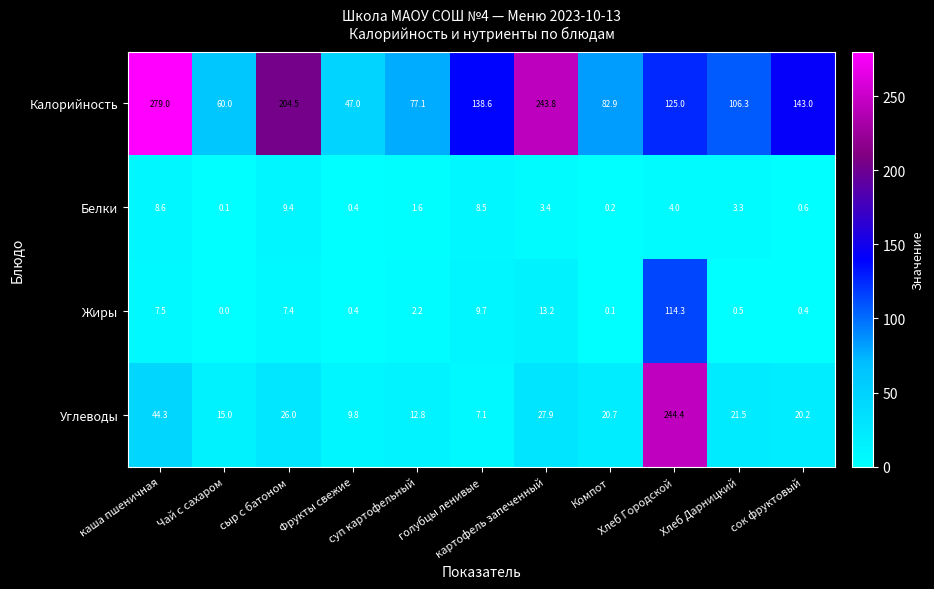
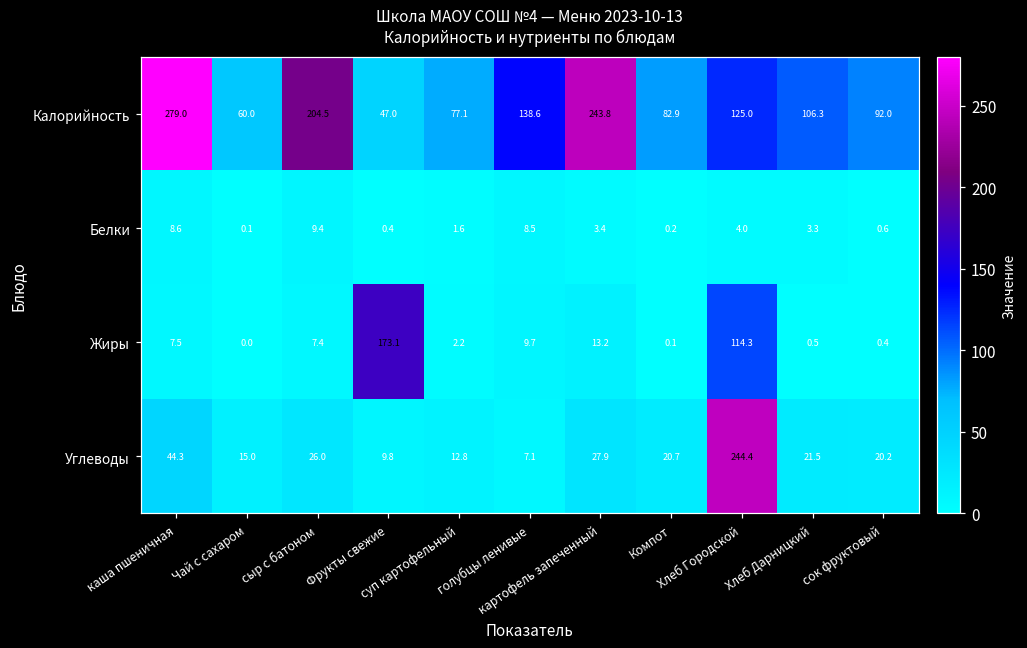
  {
    "Калорийность": {
      "каша пшеничная": 279.0,
      "Чай с сахаром": 60.0,
      "сыр с батоном": 204.5,
      "Фрукты свежие": 47.0,
      "суп картофельный": 77.1,
      "голубцы ленивые": 138.6,
      "картофель запеченный": 243.8,
      "Компот": 82.9,
      "Хлеб Городской": 125.0,
      "Хлеб Дарницкий": 106.3,
-     "сок фруктовый": 143.0
+     "сок фруктовый": 92.0
    },
    "Белки": {
      "каша пшеничная": 8.6,
      "Чай с сахаром": 0.1,
      "сыр с батоном": 9.4,
      "Фрукты свежие": 0.4,
      "суп картофельный": 1.6,
      "голубцы ленивые": 8.5,
      "картофель запеченный": 3.4,
      "Компот": 0.2,
      "Хлеб Городской": 4.0,
      "Хлеб Дарницкий": 3.3,
      "сок фруктовый": 0.6
    },
    "Жиры": {
      "каша пшеничная": 7.5,
      "Чай с сахаром": 0.0,
      "сыр с батоном": 7.4,
-     "Фрукты свежие": 0.4,
+     "Фрукты свежие": 173.1,
      "суп картофельный": 2.2,
      "голубцы ленивые": 9.7,
      "картофель запеченный": 13.2,
      "Компот": 0.1,
      "Хлеб Городской": 114.3,
      "Хлеб Дарницкий": 0.5,
      "сок фруктовый": 0.4
    },
    "Углеводы": {
      "каша пшеничная": 44.3,
      "Чай с сахаром": 15.0,
      "сыр с батоном": 26.0,
      "Фрукты свежие": 9.8,
      "суп картофельный": 12.8,
      "голубцы ленивые": 7.1,
      "картофель запеченный": 27.9,
      "Компот": 20.7,
      "Хлеб Городской": 244.4,
      "Хлеб Дарницкий": 21.5,
      "сок фруктовый": 20.2
    }
  }
